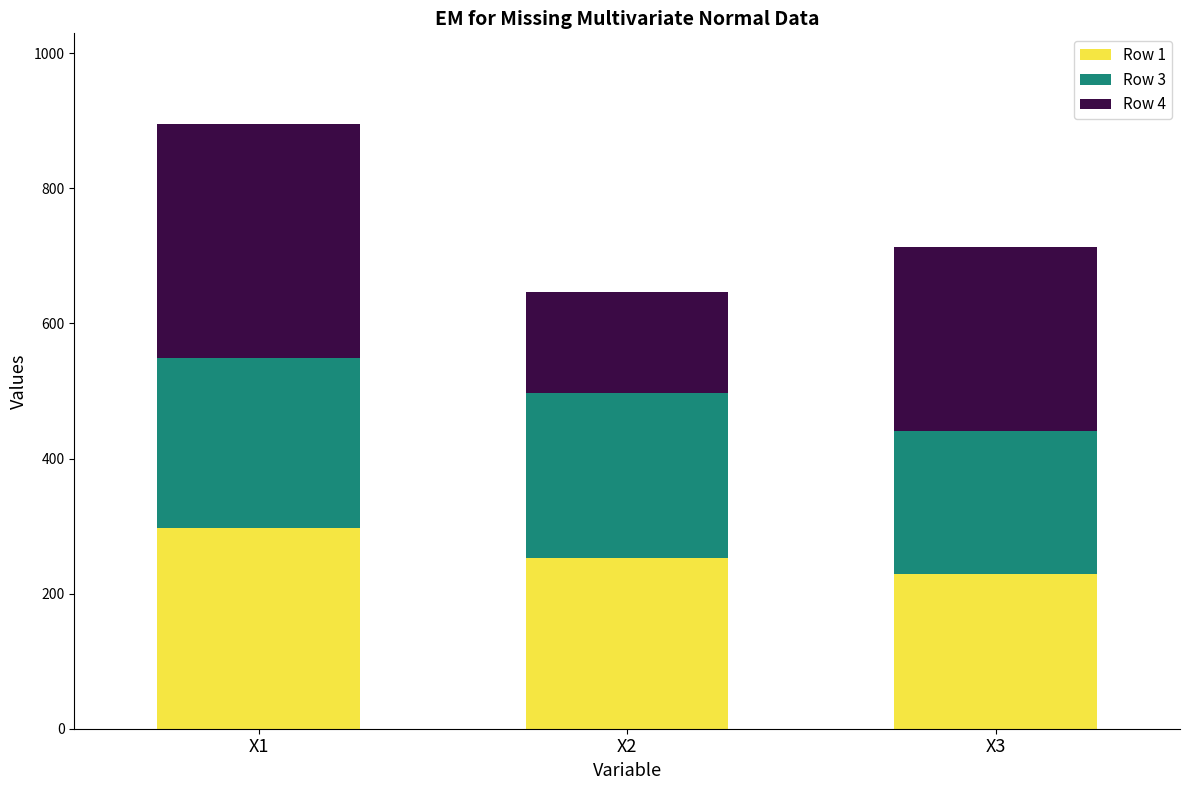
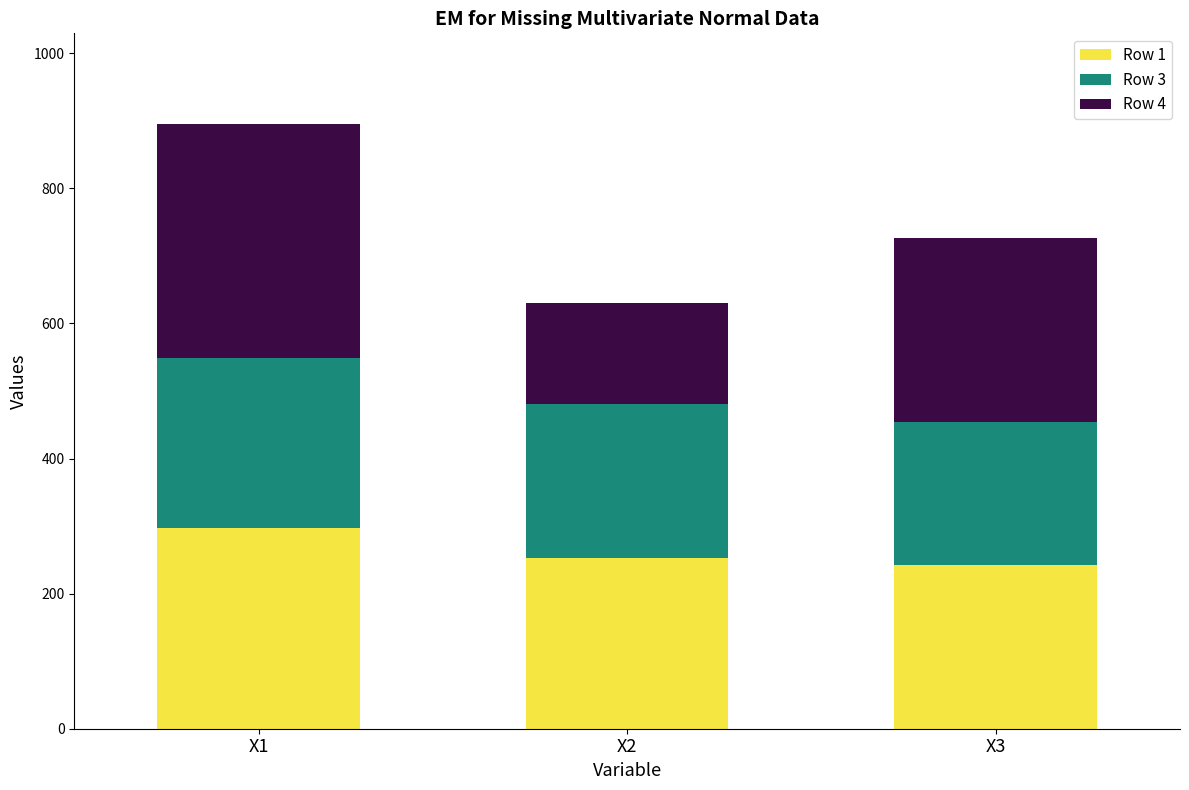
  {
    "Row 1": {
      "X1": 300,
      "X2": 250,
-     "X3": 230
+     "X3": 240
    },
    "Row 3": {
      "X1": 250,
-     "X2": 240,
+     "X2": 230,
      "X3": 210
    },
    "Row 4": {
      "X1": 350,
      "X2": 150,
      "X3": 270
    }
  }
